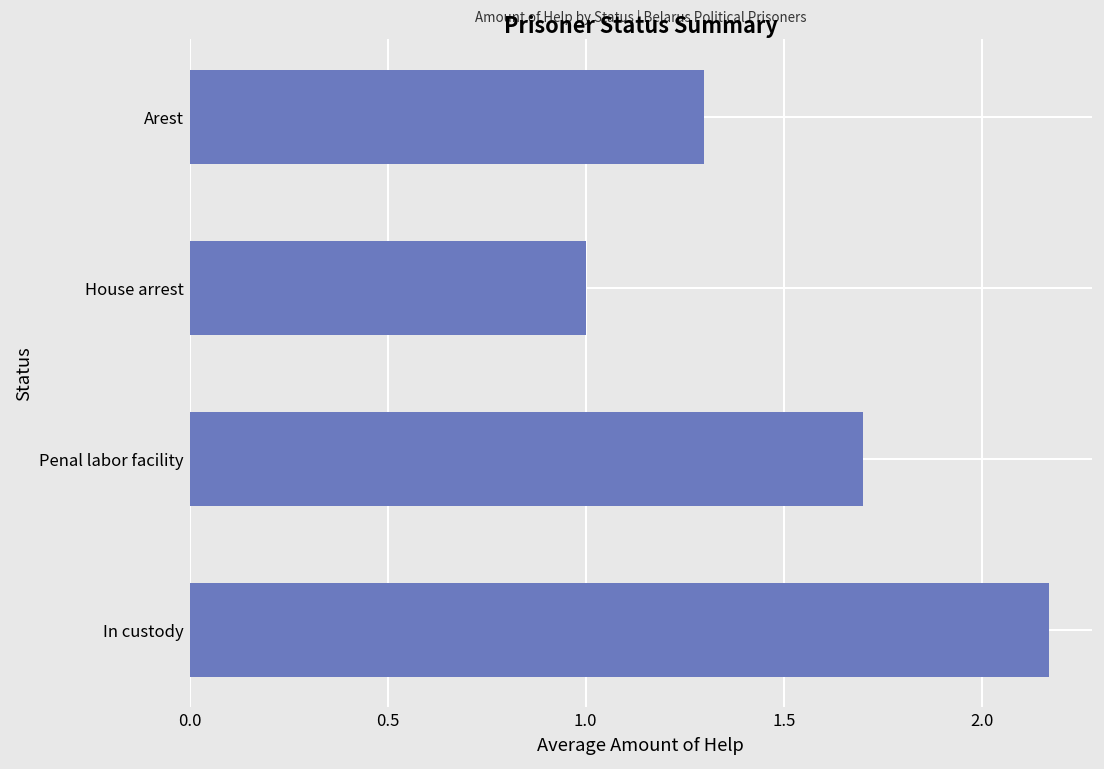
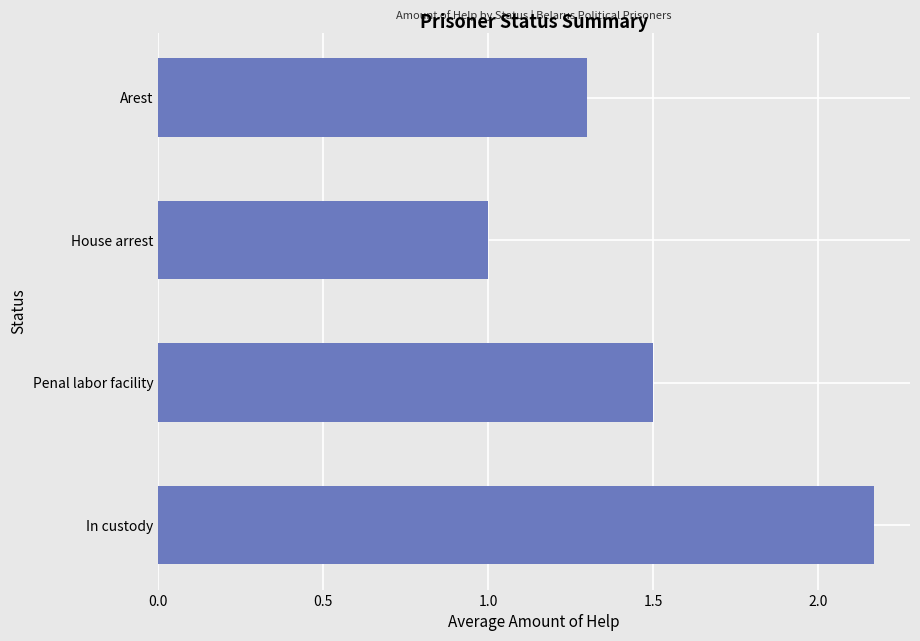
  {
    "Arest": 1.3,
    "House arrest": 1.0,
-   "Penal labor facility": 1.7,
+   "Penal labor facility": 1.5,
    "In custody": 2.17
  }
